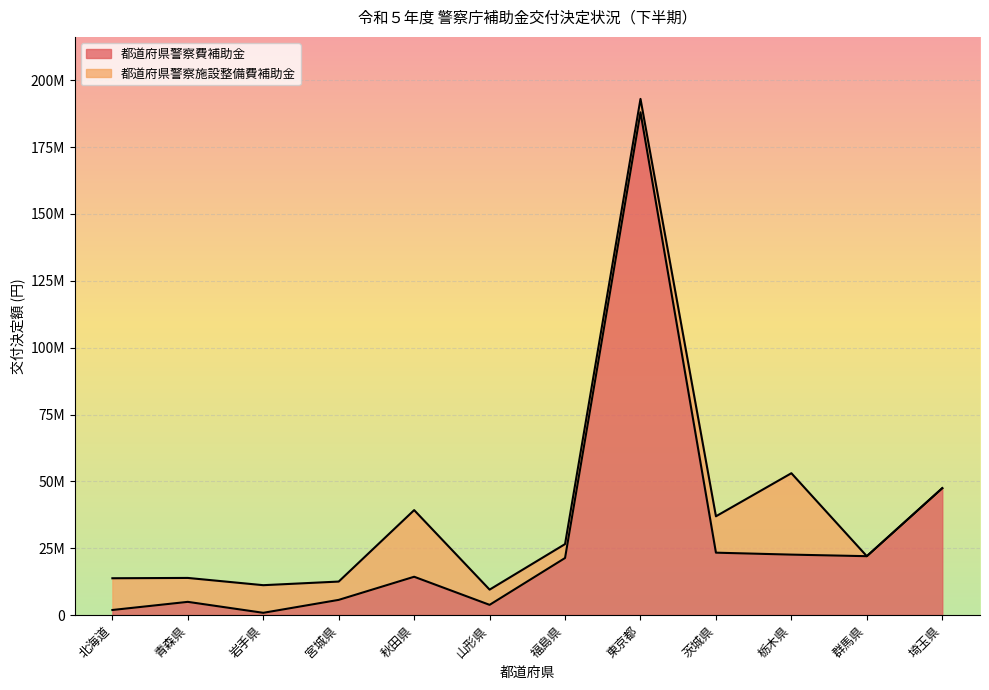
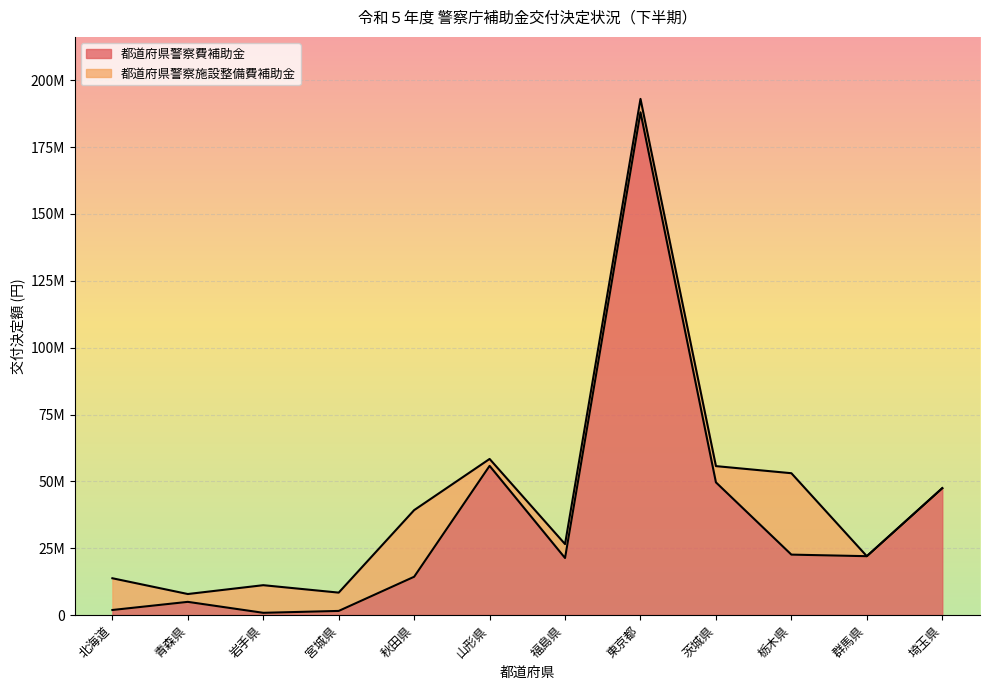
  {
    "都道府県警察費補助金": {
      "北海道": 2000000,
      "青森県": 5000000,
      "岩手県": 1000000,
-     "宮城県": 6000000,
+     "宮城県": 2000000,
      "秋田県": 14000000,
-     "山形県": 4000000,
+     "山形県": 56000000,
      "福島県": 21000000,
      "東京都": 188000000,
-     "茨城県": 23000000,
+     "茨城県": 50000000,
      "栃木県": 23000000
    },
    "都道府県警察施設整備費補助金": {
      "北海道": 12000000,
-     "青森県": 9000000,
+     "青森県": 3000000,
      "岩手県": 10000000,
      "宮城県": 7000000,
      "秋田県": 25000000,
-     "山形県": 6000000,
+     "山形県": 3000000,
      "福島県": 5000000,
      "東京都": 5000000,
-     "茨城県": 14000000,
+     "茨城県": 6000000,
      "栃木県": 30000000
    }
  }
